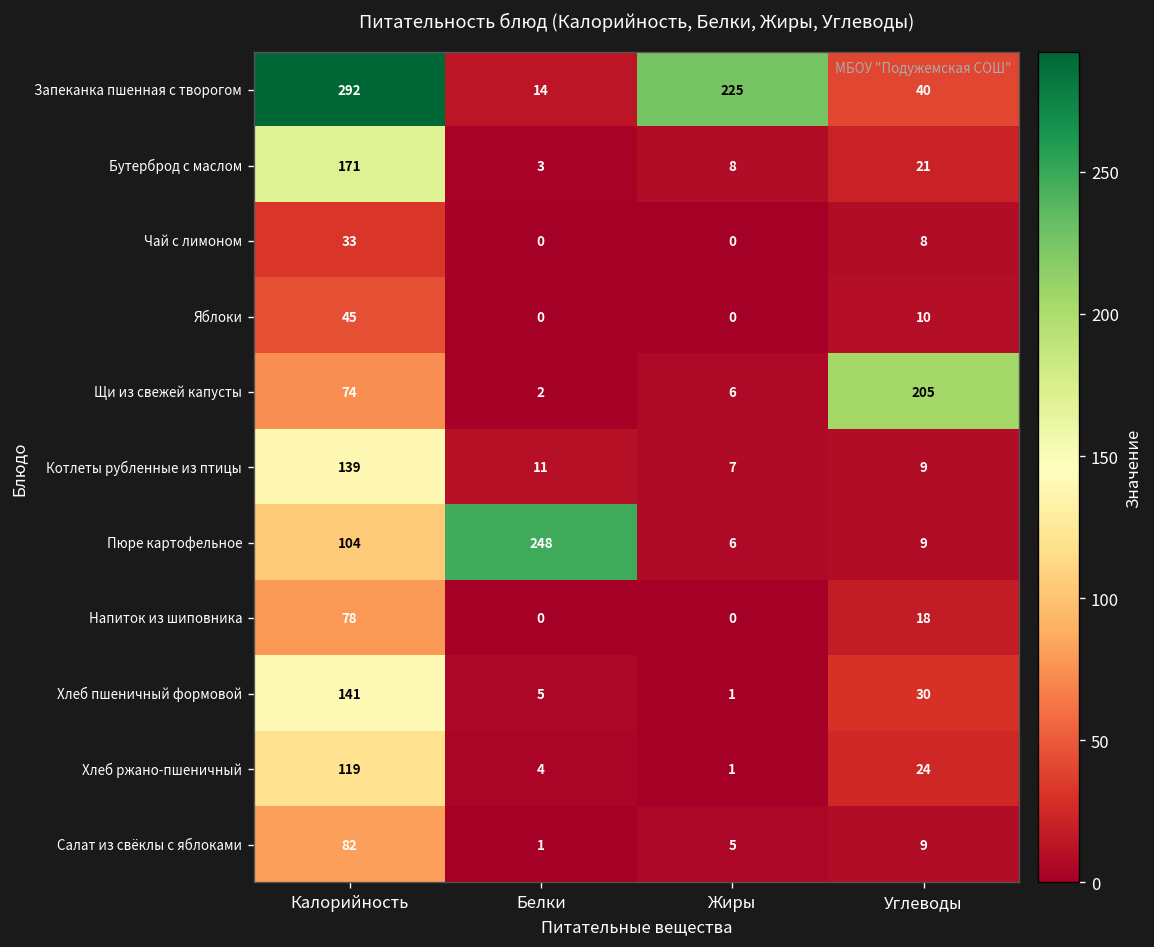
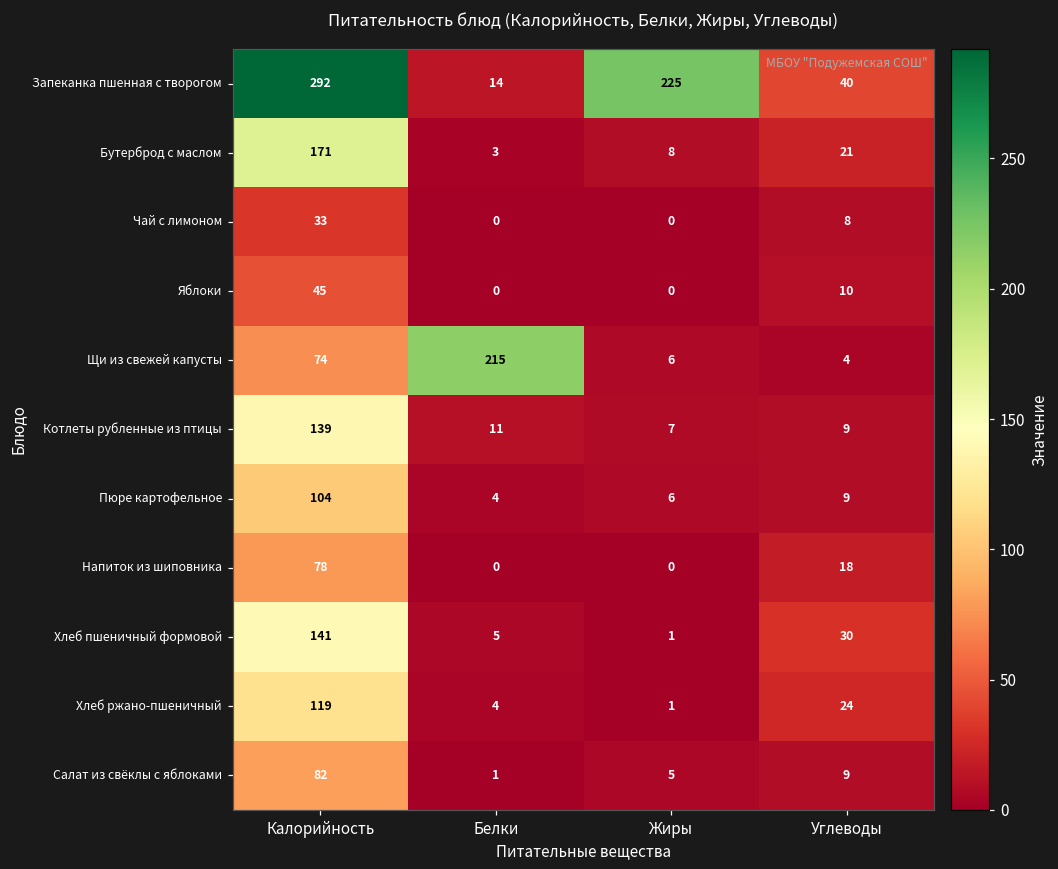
  {
    "Запеканка пшенная с творогом": {
      "Калорийность": 292,
      "Белки": 14,
      "Жиры": 225
    },
    "Бутерброд с маслом": {
      "Калорийность": 171,
      "Белки": 3,
      "Жиры": 8,
      "Углеводы": 21
    },
    "Чай с лимоном": {
      "Калорийность": 33,
      "Белки": 0,
      "Жиры": 0,
      "Углеводы": 8
    },
    "Яблоки": {
      "Калорийность": 45,
      "Белки": 0,
      "Жиры": 0,
      "Углеводы": 10
    },
    "Щи из свежей капусты": {
      "Калорийность": 74,
-     "Белки": 2,
+     "Белки": 215,
      "Жиры": 6,
-     "Углеводы": 205
+     "Углеводы": 4
    },
    "Котлеты рубленные из птицы": {
      "Калорийность": 139,
      "Белки": 11,
      "Жиры": 7,
      "Углеводы": 9
    },
    "Пюре картофельное": {
      "Калорийность": 104,
-     "Белки": 248,
+     "Белки": 4,
      "Жиры": 6,
      "Углеводы": 9
    },
    "Напиток из шиповника": {
      "Калорийность": 78,
      "Белки": 0,
      "Жиры": 0,
      "Углеводы": 18
    },
    "Хлеб пшеничный формовой": {
      "Калорийность": 141,
      "Белки": 5,
      "Жиры": 1,
      "Углеводы": 30
    },
    "Хлеб ржано-пшеничный": {
      "Калорийность": 119,
      "Белки": 4,
      "Жиры": 1,
      "Углеводы": 24
    },
    "Салат из свёклы с яблоками": {
      "Калорийность": 82,
      "Белки": 1,
      "Жиры": 5,
      "Углеводы": 9
    }
  }
